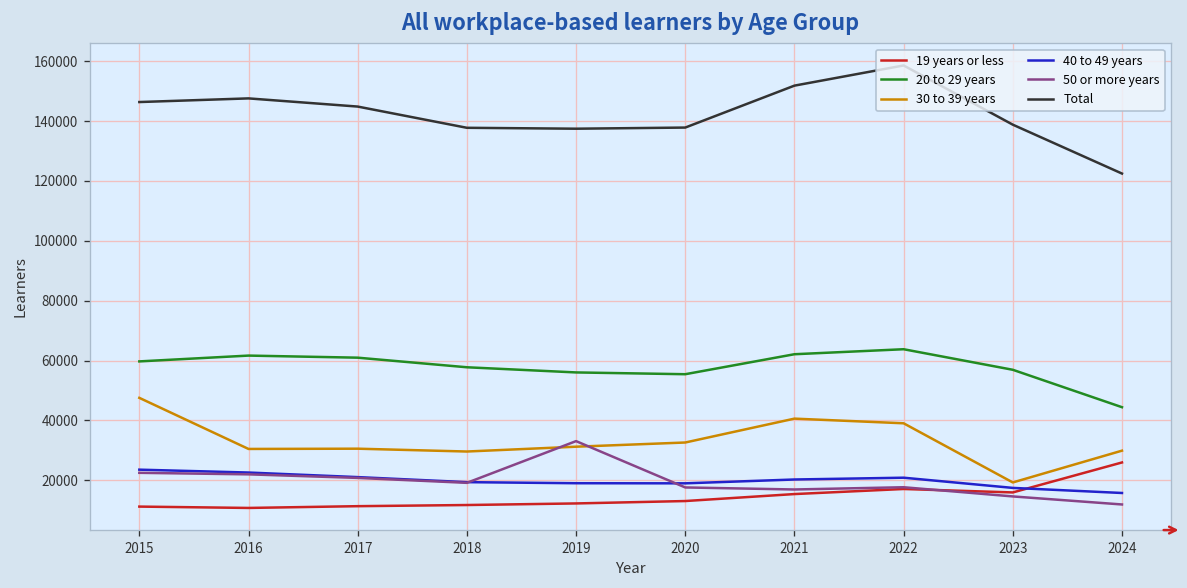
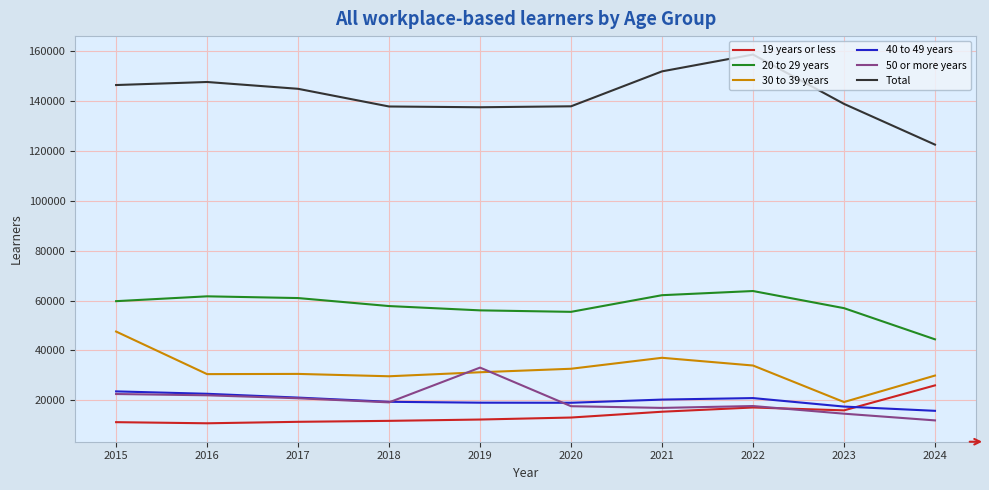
  {
    "19 years or less": {
      "2015": 11000,
      "2016": 11000,
      "2017": 11000,
      "2018": 12000,
      "2019": 12000,
      "2020": 13000,
      "2021": 15000,
      "2023": 16000,
      "2024": 26000
    },
    "20 to 29 years": {
      "2015": 60000,
      "2016": 62000,
      "2017": 61000,
      "2018": 58000,
      "2019": 56000,
      "2020": 55000,
      "2021": 62000,
      "2022": 64000,
      "2023": 57000,
      "2024": 44000
    },
    "30 to 39 years": {
      "2015": 48000,
      "2016": 30000,
      "2017": 31000,
      "2018": 30000,
      "2019": 31000,
      "2020": 33000,
-     "2021": 41000,
-     "2022": 39000,
+     "2021": 37000,
+     "2022": 34000,
      "2023": 19000,
      "2024": 30000
    },
    "40 to 49 years": {
      "2015": 24000,
      "2019": 19000,
      "2020": 19000,
      "2021": 20000,
      "2022": 21000,
      "2023": 17000,
      "2024": 16000
    },
    "50 or more years": {
      "2015": 23000,
      "2019": 33000,
      "2020": 18000,
      "2021": 17000,
      "2023": 15000,
      "2024": 12000
    },
    "Total": {
      "2015": 146000,
      "2016": 148000,
      "2017": 145000,
      "2018": 138000,
      "2019": 137000,
      "2020": 138000,
      "2021": 152000,
      "2023": 139000,
      "2024": 122000
    }
  }
